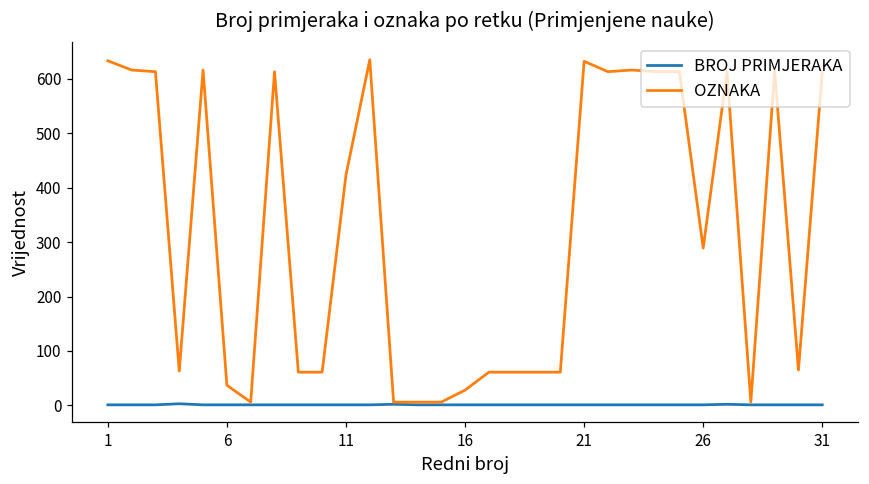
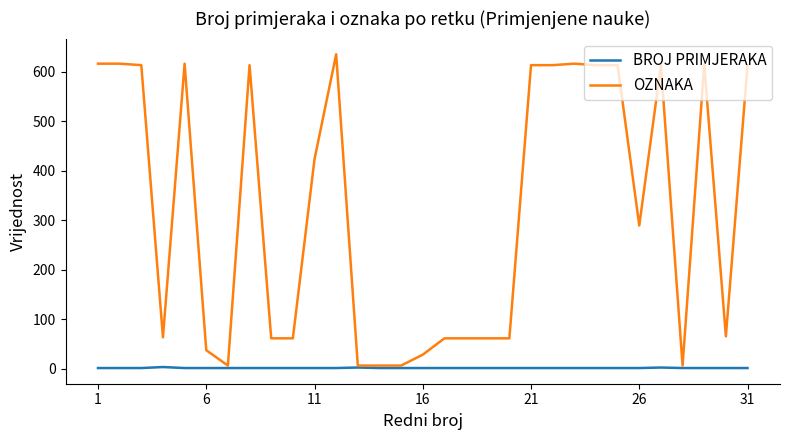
  {
    "BROJ PRIMJERAKA": {
      "1": 0,
      "6": 0,
      "11": 0,
      "16": 0,
      "21": 0,
      "26": 0,
      "31": 0
    },
    "OZNAKA": {
-     "1": 630,
+     "1": 620,
      "6": 40,
      "11": 420,
      "16": 30,
-     "21": 630,
+     "21": 610,
      "26": 290
    }
  }
